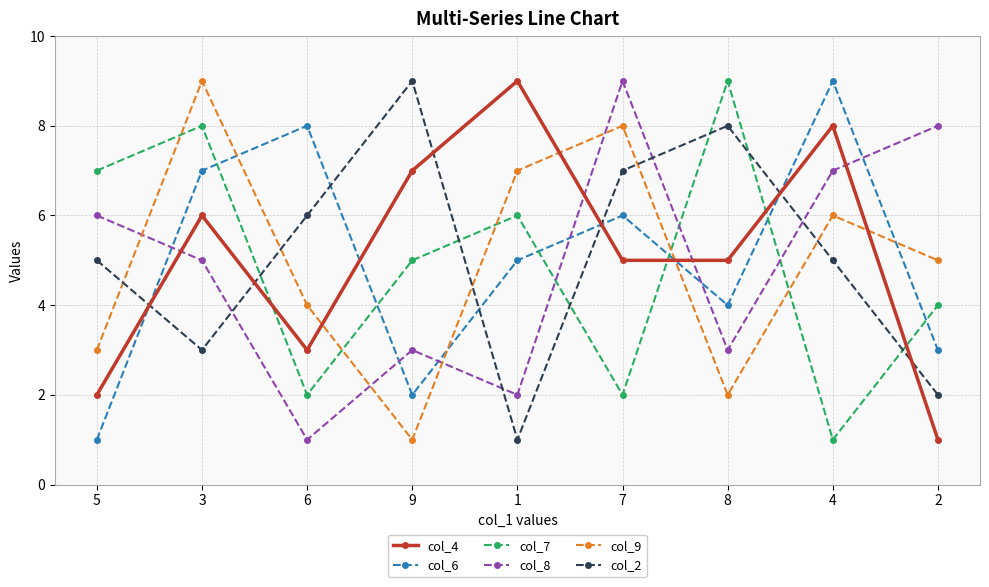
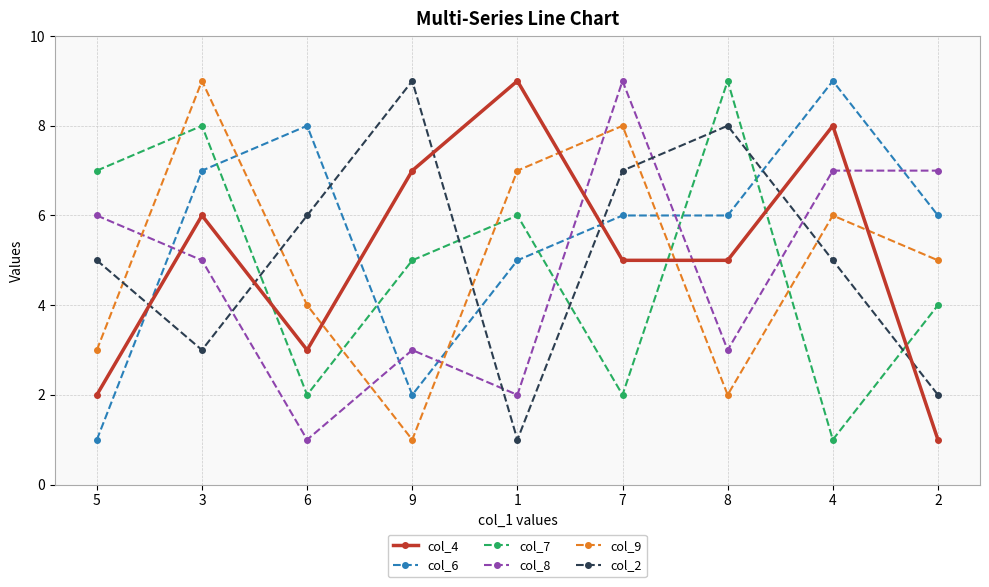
  {
    "col_4": {
      "5": 2,
      "3": 6,
      "6": 3,
      "9": 7,
      "1": 9,
      "7": 5,
      "8": 5,
      "4": 8,
      "2": 1
    },
    "col_6": {
      "5": 1,
      "3": 7,
      "6": 8,
      "9": 2,
      "1": 5,
      "7": 6,
-     "8": 4,
+     "8": 6,
      "4": 9,
-     "2": 3
+     "2": 6
    },
    "col_7": {
      "5": 7,
      "3": 8,
      "6": 2,
      "9": 5,
      "1": 6,
      "7": 2,
      "8": 9,
      "4": 1,
      "2": 4
    },
    "col_8": {
      "5": 6,
      "3": 5,
      "6": 1,
      "9": 3,
      "1": 2,
      "7": 9,
      "8": 3,
      "4": 7,
-     "2": 8
+     "2": 7
    },
    "col_9": {
      "5": 3,
      "3": 9,
      "6": 4,
      "9": 1,
      "1": 7,
      "7": 8,
      "8": 2,
      "4": 6,
      "2": 5
    },
    "col_2": {
      "5": 5,
      "3": 3,
      "6": 6,
      "9": 9,
      "1": 1,
      "7": 7,
      "8": 8,
      "4": 5,
      "2": 2
    }
  }
